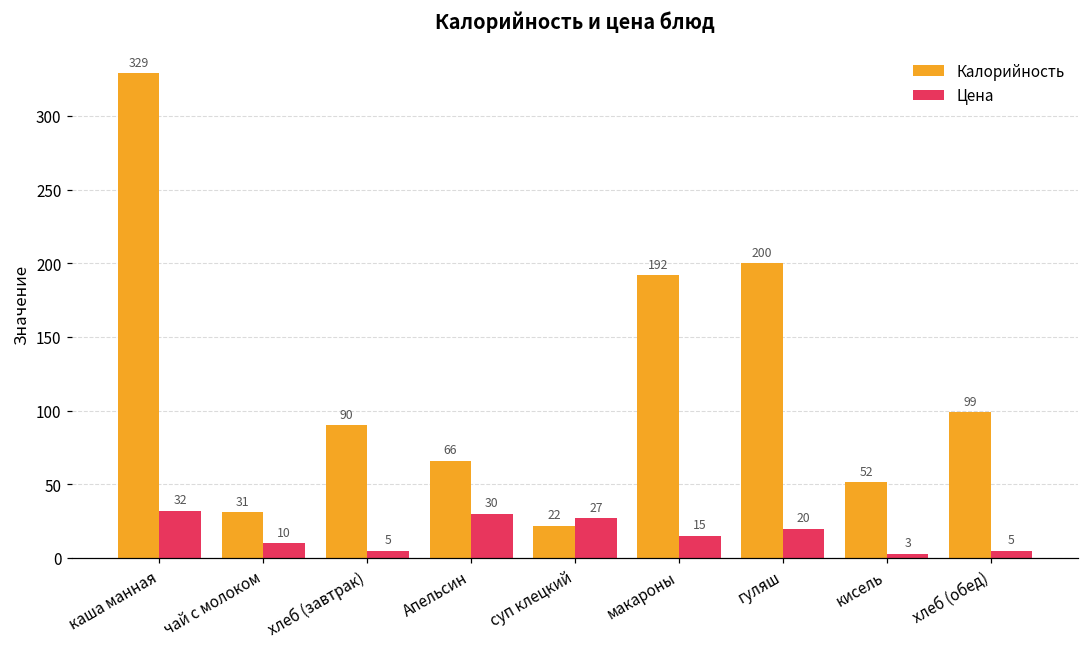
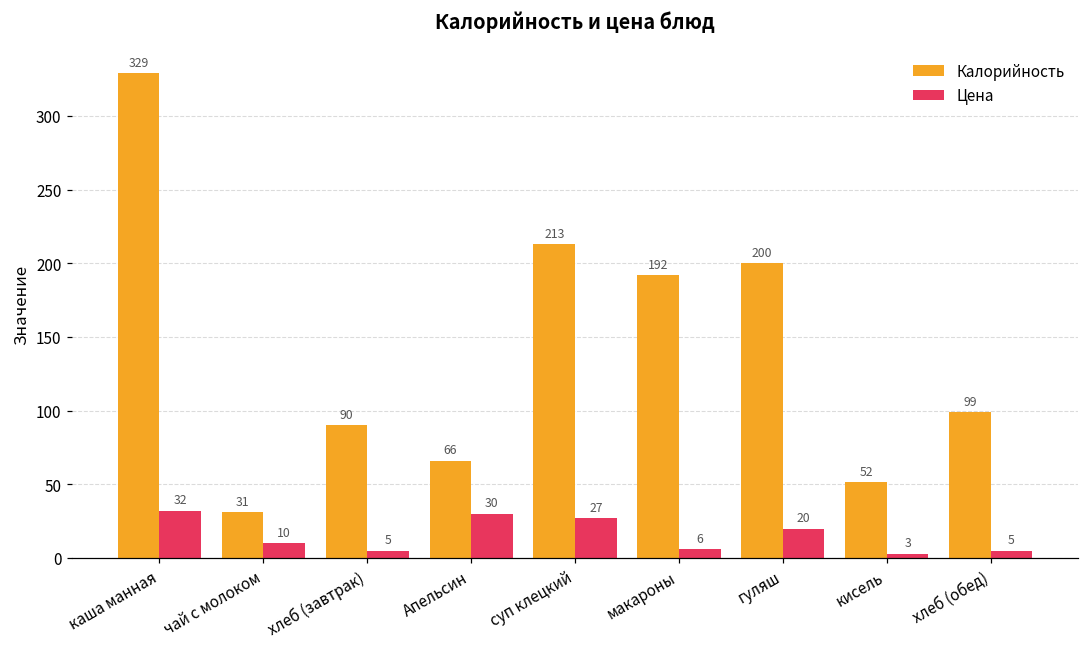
  {
    "Калорийность": {
      "каша манная": 329,
      "чай с молоком": 31,
      "хлеб (завтрак)": 90,
      "Апельсин": 66,
-     "суп клецкий": 22,
+     "суп клецкий": 213,
      "макароны": 192,
      "гуляш": 200,
      "кисель": 52,
      "хлеб (обед)": 99
    },
    "Цена": {
      "каша манная": 32,
      "чай с молоком": 10,
      "хлеб (завтрак)": 5,
      "Апельсин": 30,
      "суп клецкий": 27,
-     "макароны": 15,
+     "макароны": 6,
      "гуляш": 20,
      "кисель": 3,
      "хлеб (обед)": 5
    }
  }
